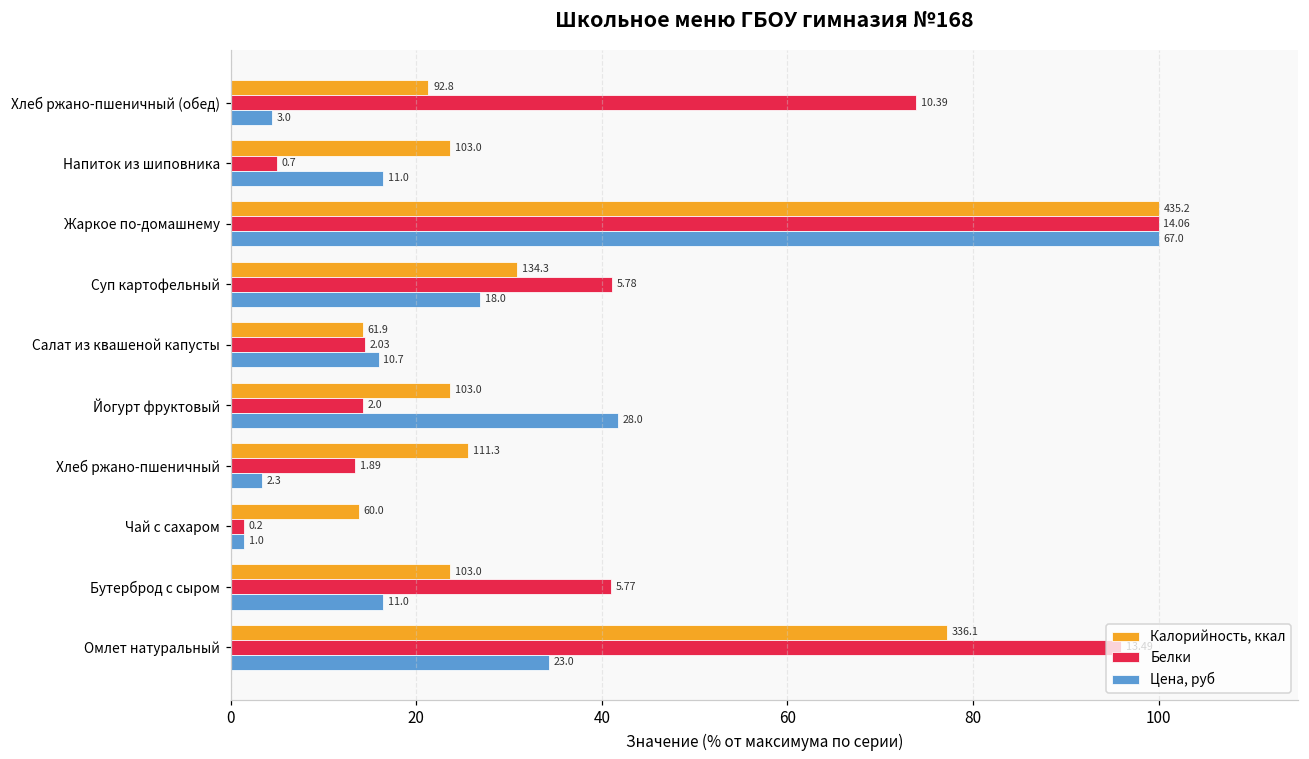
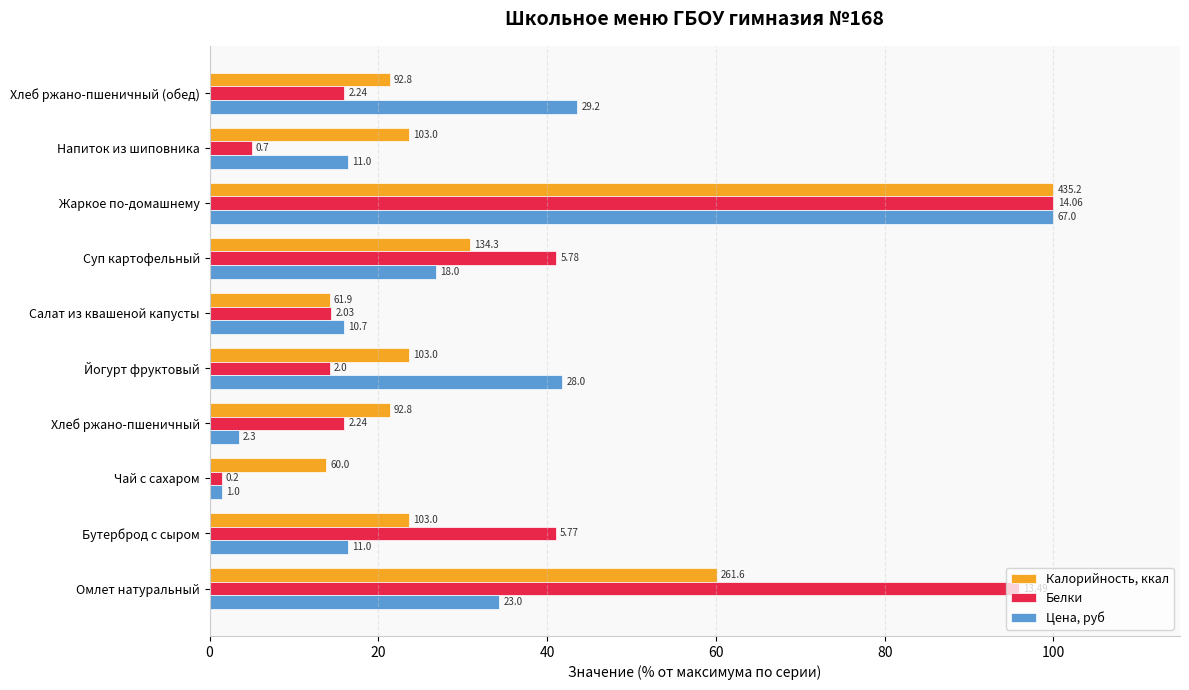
  {
    "Калорийность, ккал": {
-     "Хлеб ржано-пшеничный": 111.3,
-     "Омлет натуральный": 336.1
+     "Хлеб ржано-пшеничный": 92.8,
+     "Омлет натуральный": 261.6
    },
    "Белки": {
-     "Хлеб ржано-пшеничный (обед)": 10.39,
-     "Хлеб ржано-пшеничный": 1.89
+     "Хлеб ржано-пшеничный (обед)": 2.24,
+     "Хлеб ржано-пшеничный": 2.24
    },
    "Цена, руб": {
-     "Хлеб ржано-пшеничный (обед)": 3.0
+     "Хлеб ржано-пшеничный (обед)": 29.2
    }
  }
